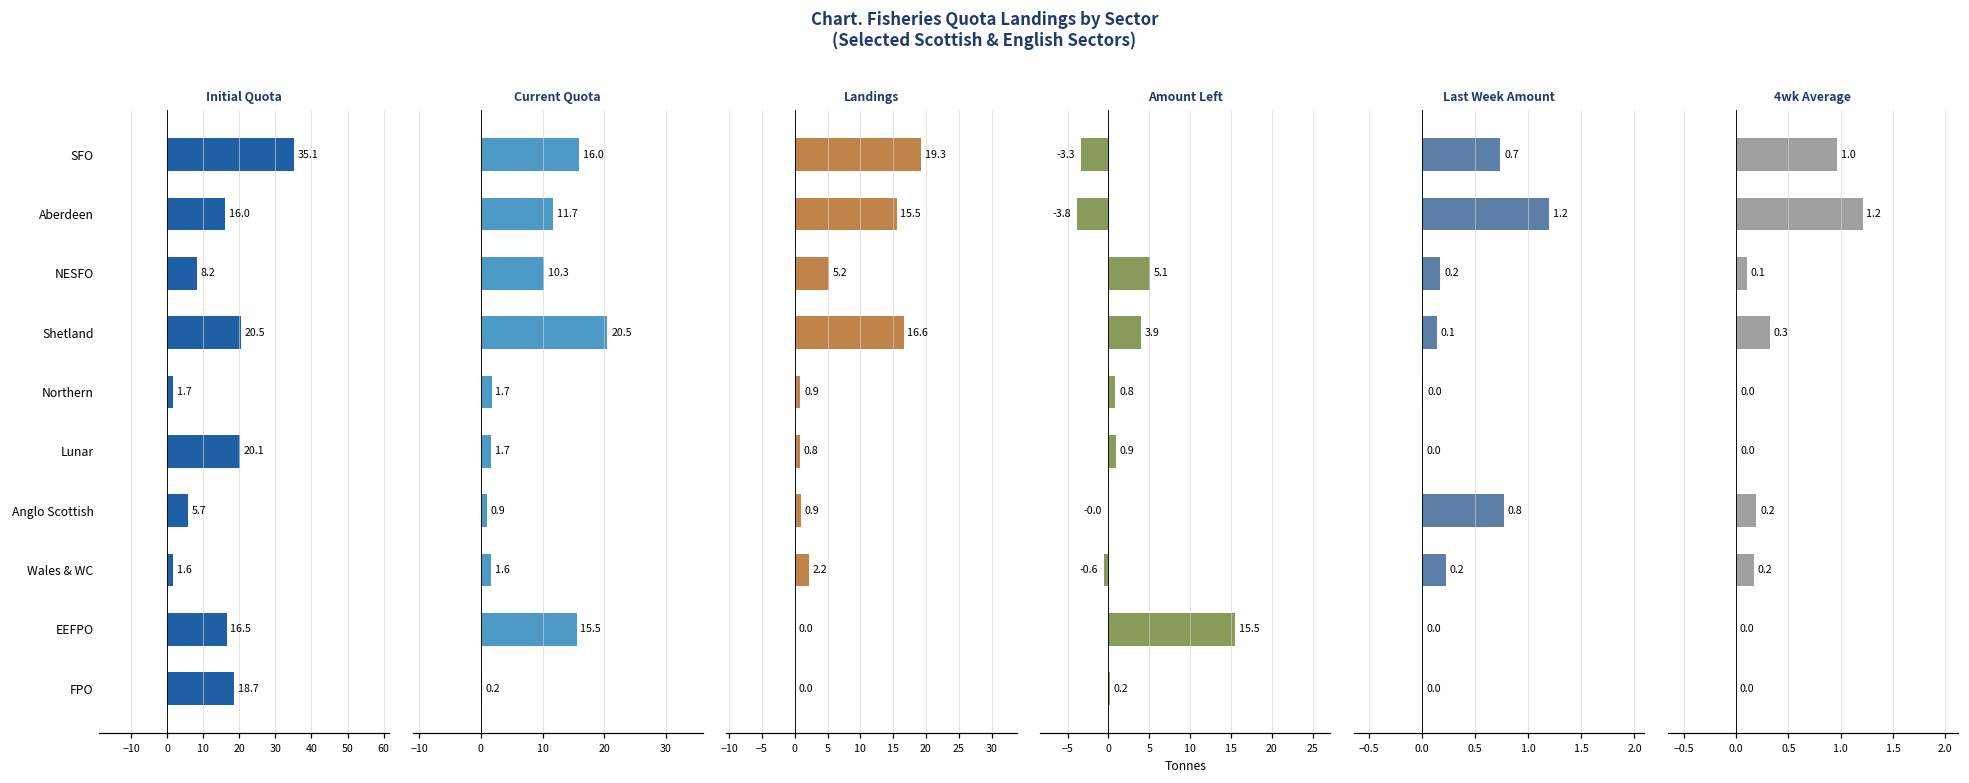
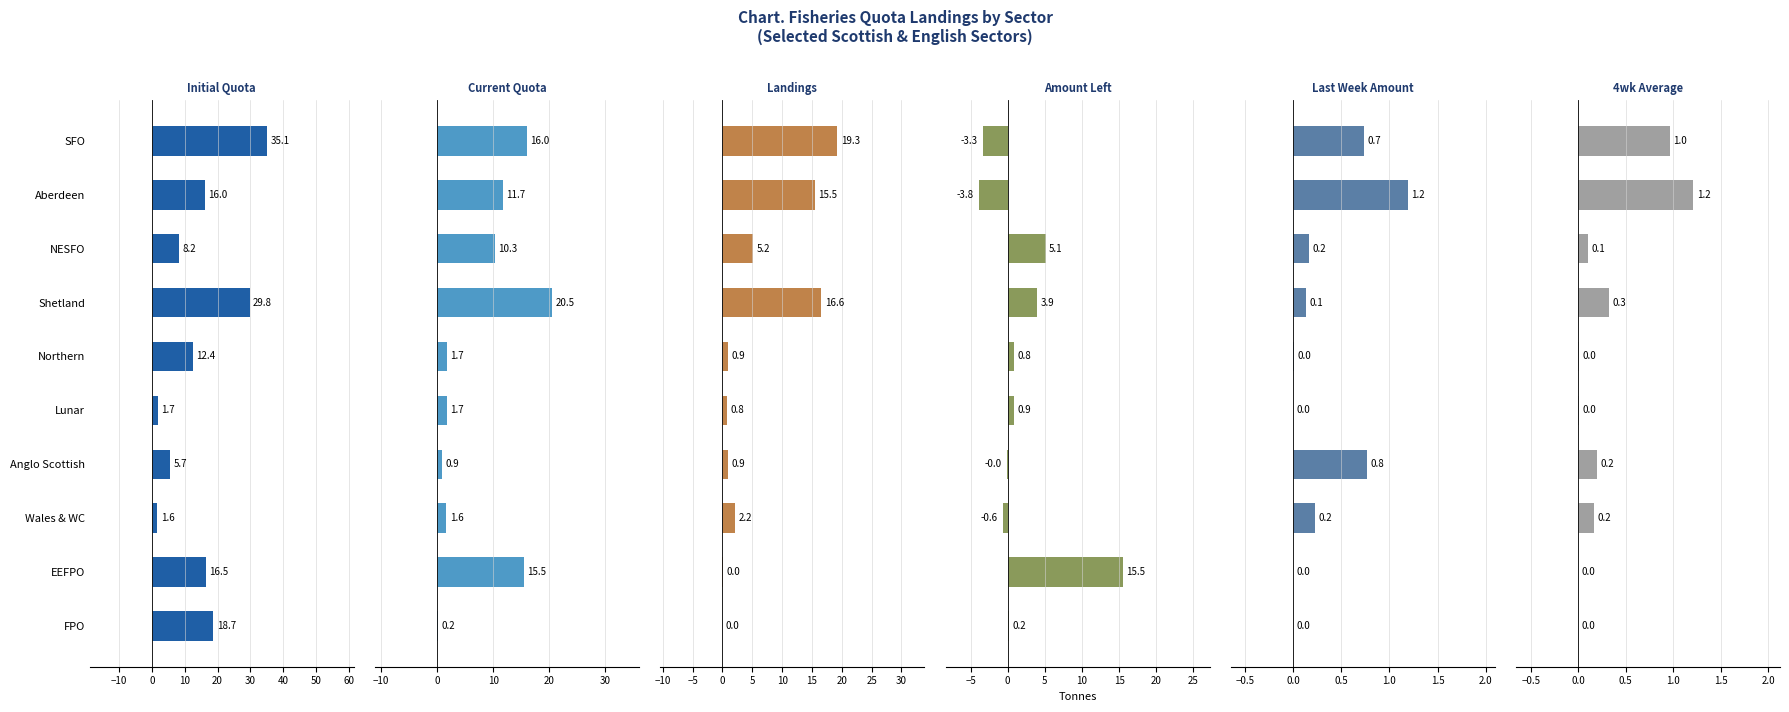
  {
    "Initial Quota": {
      "SFO": 35.1,
      "Aberdeen": 16.0,
      "NESFO": 8.2,
-     "Shetland": 20.5,
-     "Northern": 1.7,
-     "Lunar": 20.1,
+     "Shetland": 29.8,
+     "Northern": 12.4,
+     "Lunar": 1.7,
      "Anglo Scottish": 5.7,
      "Wales & WC": 1.6,
      "EEFPO": 16.5,
      "FPO": 18.7
    }
  }
